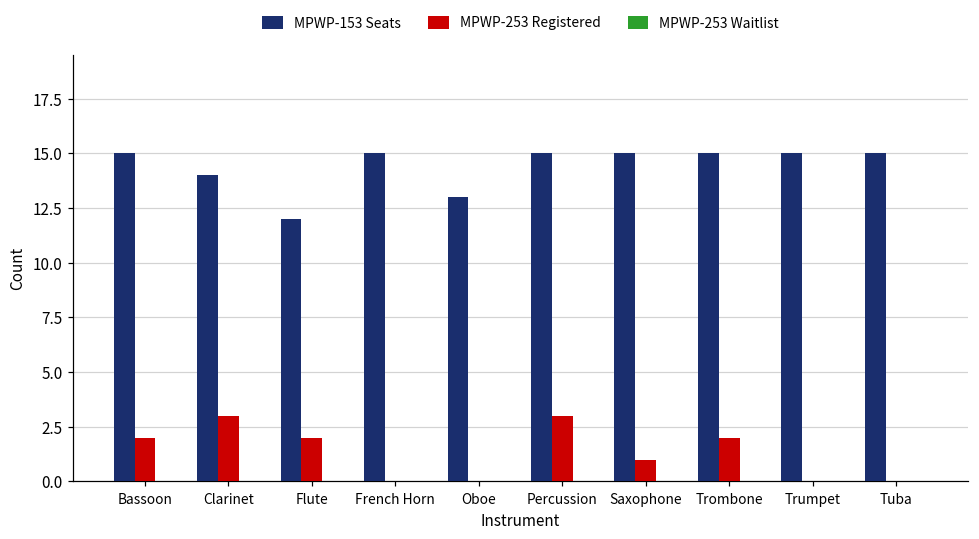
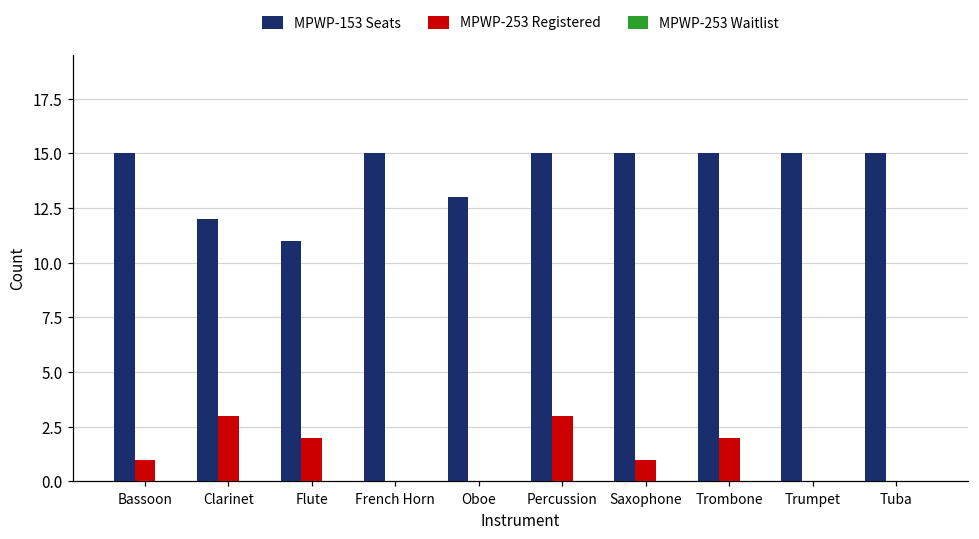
  {
    "MPWP-153 Seats": {
      "Bassoon": 15,
-     "Clarinet": 14,
-     "Flute": 12,
+     "Clarinet": 12,
+     "Flute": 11,
      "French Horn": 15,
      "Oboe": 13,
      "Percussion": 15,
      "Saxophone": 15,
      "Trombone": 15,
      "Trumpet": 15,
      "Tuba": 15
    },
    "MPWP-253 Registered": {
-     "Bassoon": 2,
+     "Bassoon": 1,
      "Clarinet": 3,
      "Flute": 2,
      "French Horn": 0,
      "Oboe": 0,
      "Percussion": 3,
      "Saxophone": 1,
      "Trombone": 2,
      "Trumpet": 0,
      "Tuba": 0
    },
    "MPWP-253 Waitlist": {
      "Bassoon": 0,
      "Clarinet": 0,
      "Flute": 0,
      "French Horn": 0,
      "Oboe": 0,
      "Percussion": 0,
      "Saxophone": 0,
      "Trombone": 0,
      "Trumpet": 0,
      "Tuba": 0
    }
  }
